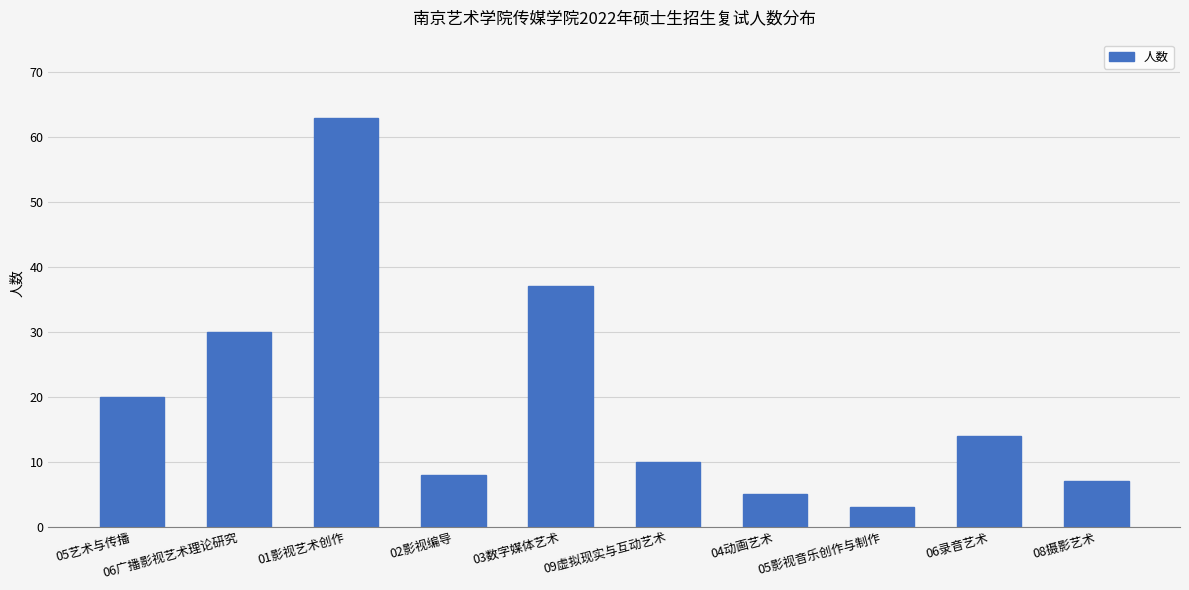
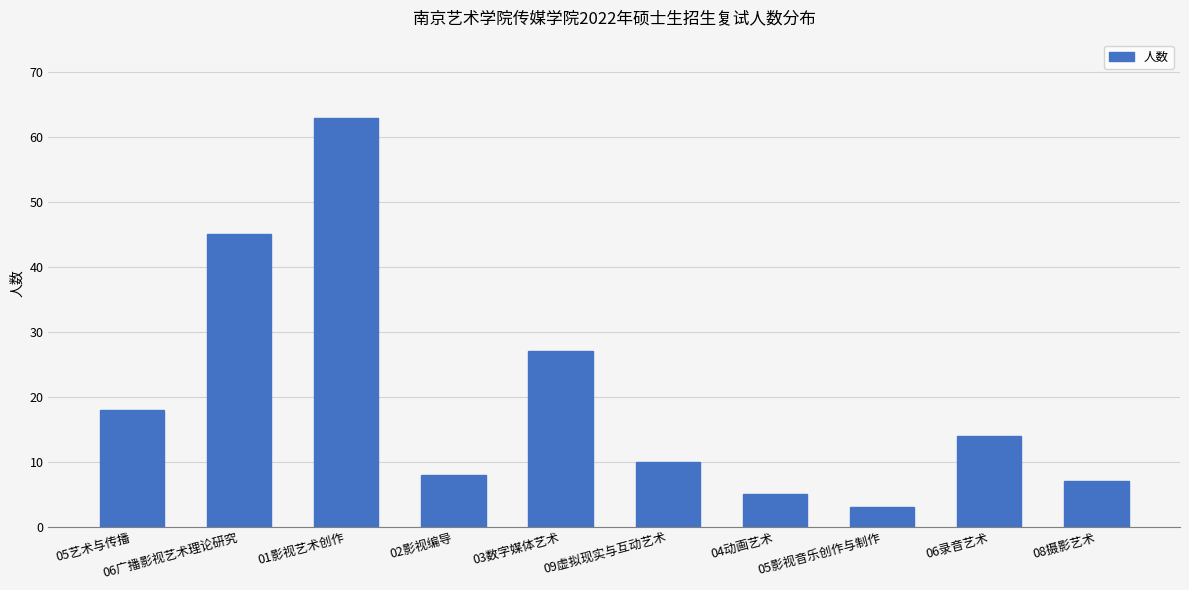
  {
-   "05艺术与传播": 20,
-   "06广播影视艺术理论研究": 30,
+   "05艺术与传播": 18,
+   "06广播影视艺术理论研究": 45,
    "01影视艺术创作": 63,
    "02影视编导": 8,
-   "03数字媒体艺术": 37,
+   "03数字媒体艺术": 27,
    "09虚拟现实与互动艺术": 10,
    "04动画艺术": 5,
    "05影视音乐创作与制作": 3,
    "06录音艺术": 14,
    "08摄影艺术": 7
  }
